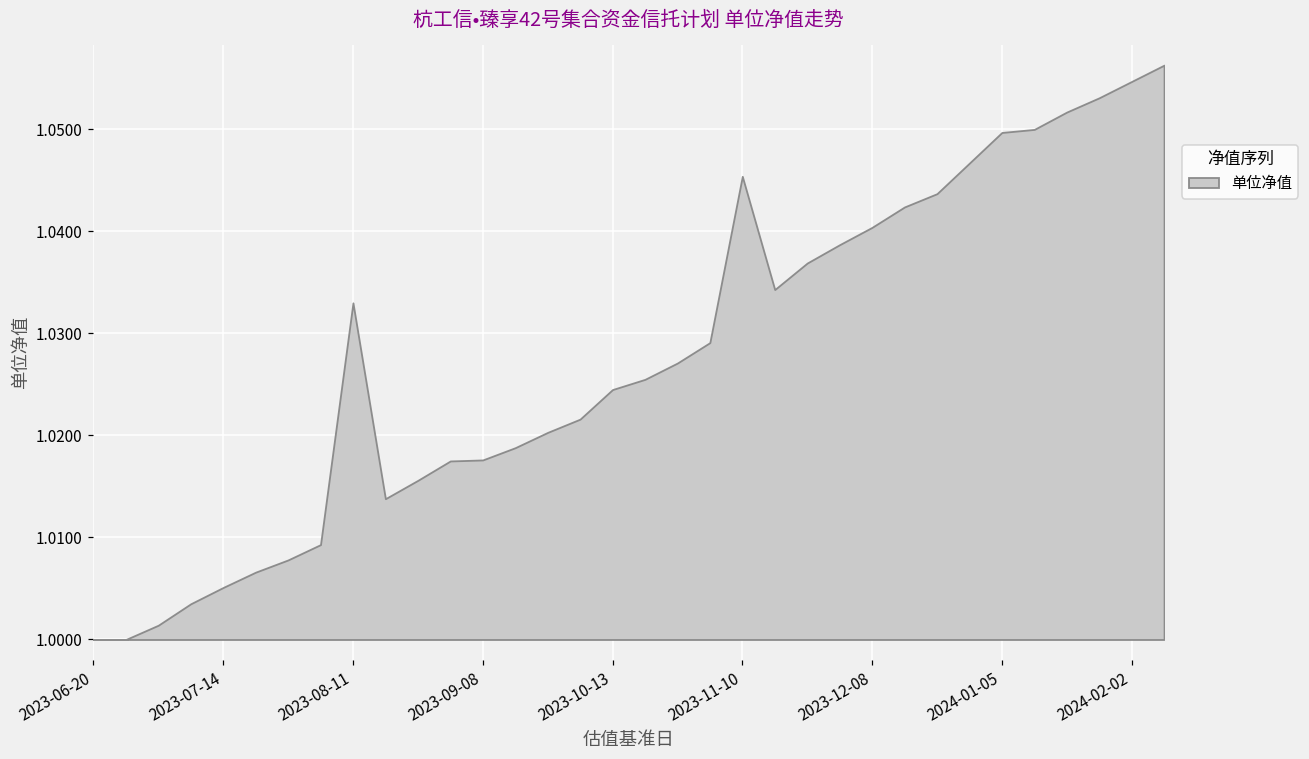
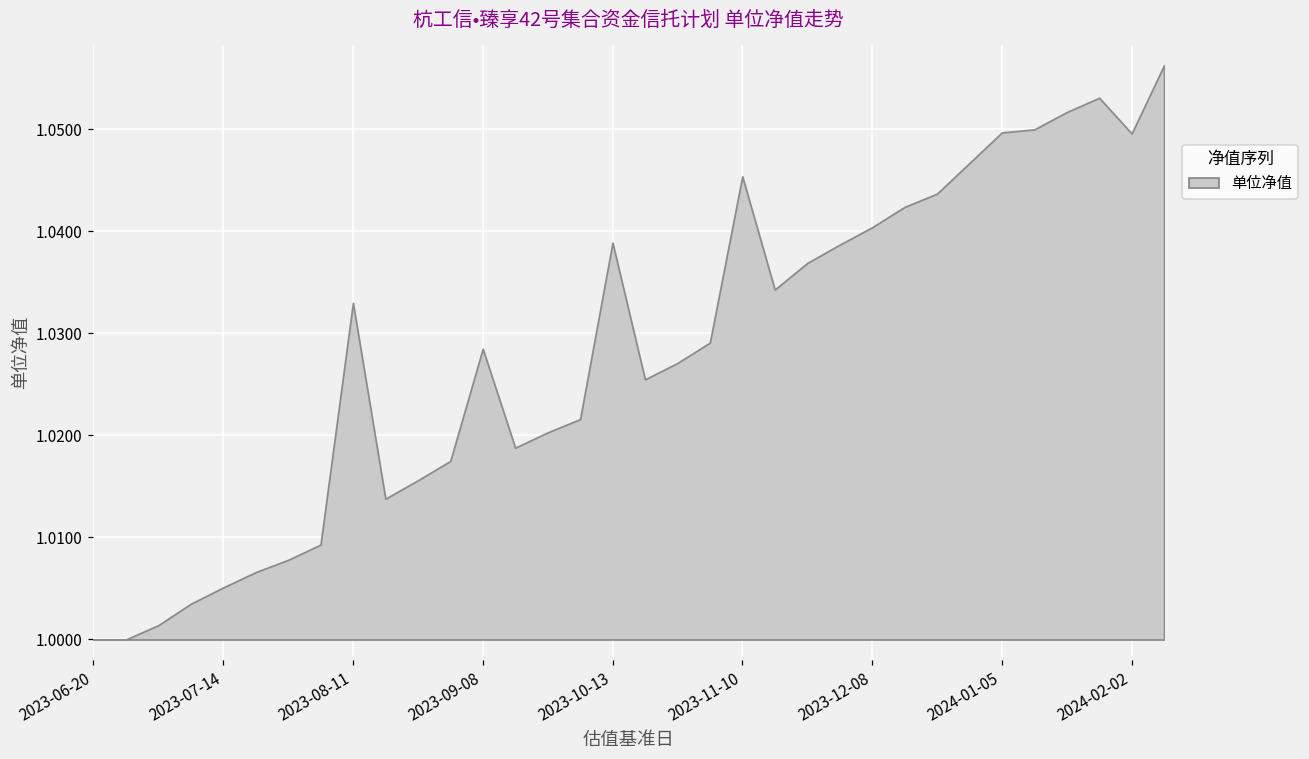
  {
    "2023-07-14": 1.005,
    "2023-08-11": 1.033,
-   "2023-09-08": 1.018,
-   "2023-10-13": 1.025,
+   "2023-09-08": 1.029,
+   "2023-10-13": 1.039,
    "2023-11-10": 1.045,
    "2023-12-08": 1.040,
    "2024-01-05": 1.050,
-   "2024-02-02": 1.055
+   "2024-02-02": 1.050
  }
